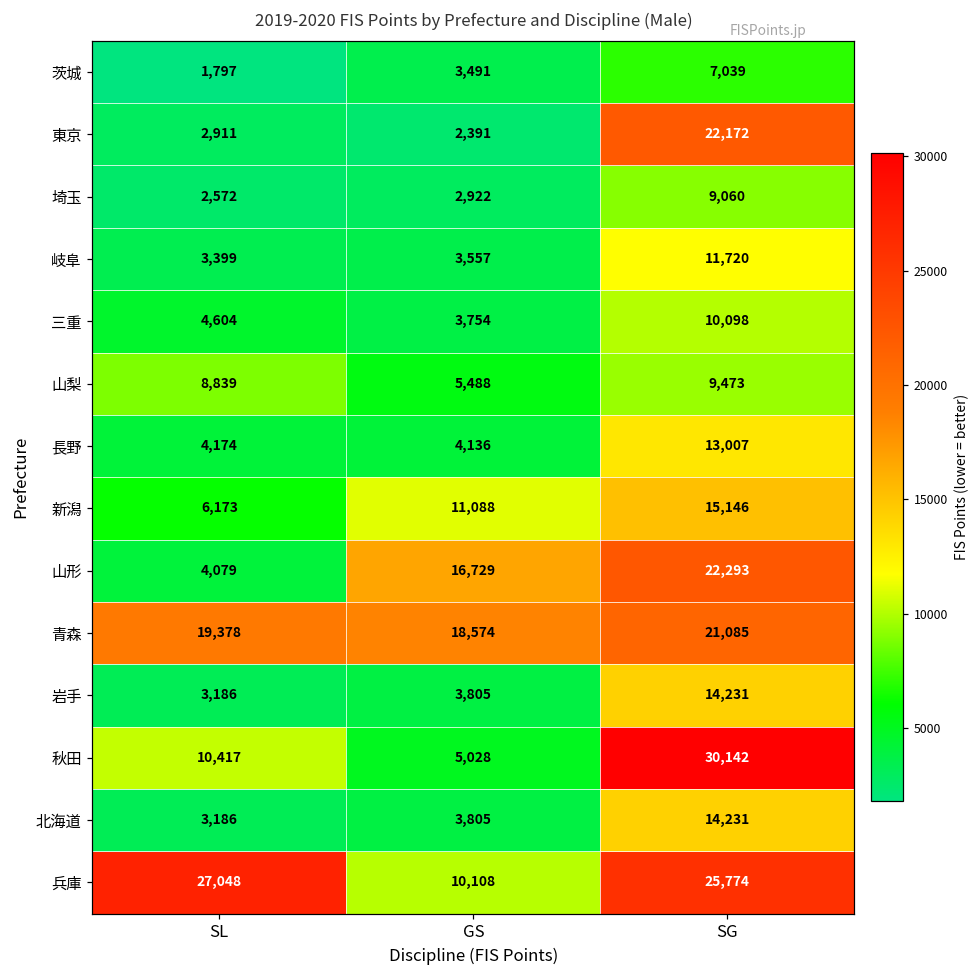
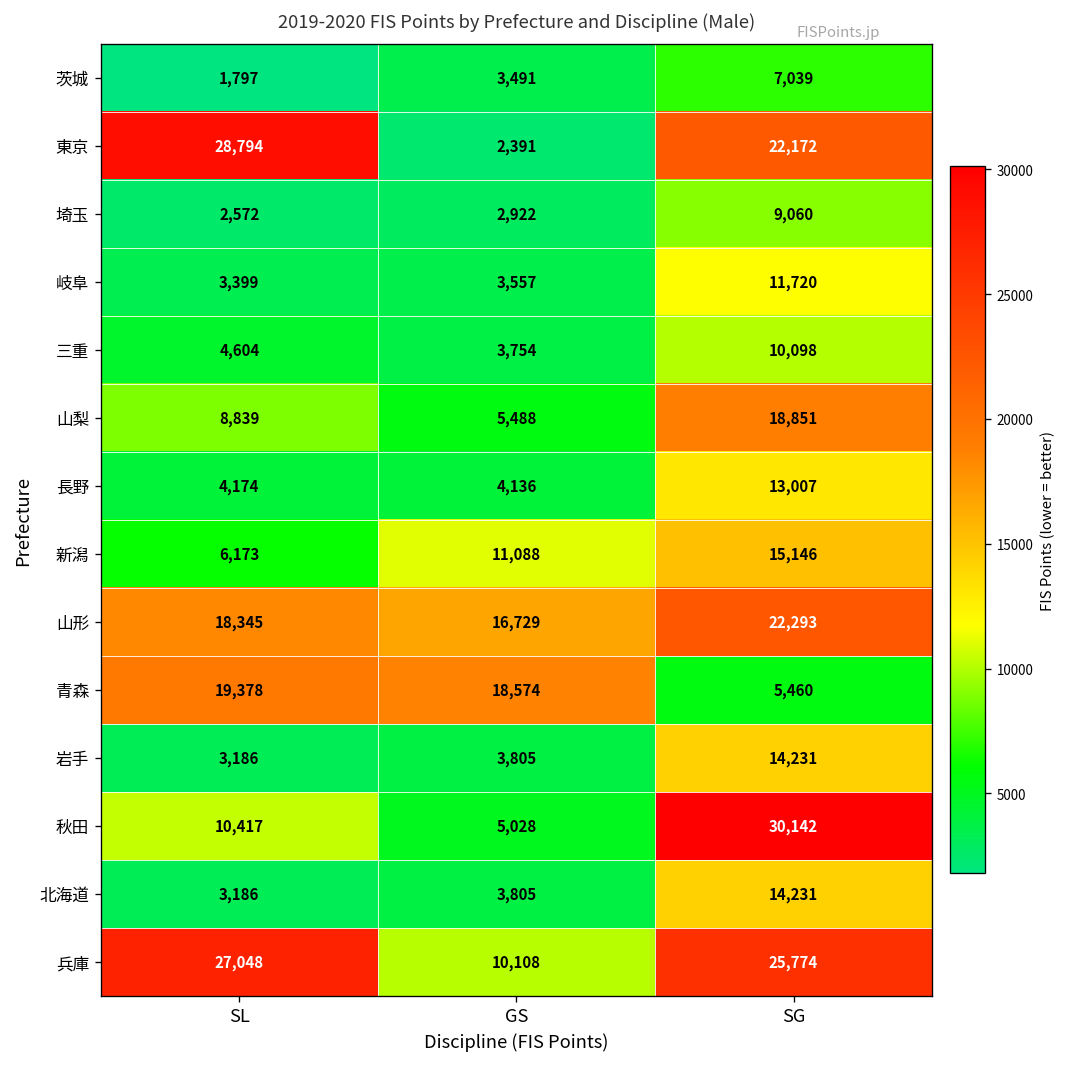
  {
    "茨城": {
      "SL": "1,797",
      "GS": "3,491",
      "SG": "7,039"
    },
    "東京": {
-     "SL": "2,911",
+     "SL": "28,794",
      "GS": "2,391",
      "SG": "22,172"
    },
    "埼玉": {
      "SL": "2,572",
      "GS": "2,922",
      "SG": "9,060"
    },
    "岐阜": {
      "SL": "3,399",
      "GS": "3,557",
      "SG": "11,720"
    },
    "三重": {
      "SL": "4,604",
      "GS": "3,754",
      "SG": "10,098"
    },
    "山梨": {
      "SL": "8,839",
      "GS": "5,488",
-     "SG": "9,473"
+     "SG": "18,851"
    },
    "長野": {
      "SL": "4,174",
      "GS": "4,136",
      "SG": "13,007"
    },
    "新潟": {
      "SL": "6,173",
      "GS": "11,088",
      "SG": "15,146"
    },
    "山形": {
-     "SL": "4,079",
+     "SL": "18,345",
      "GS": "16,729",
      "SG": "22,293"
    },
    "青森": {
      "SL": "19,378",
      "GS": "18,574",
-     "SG": "21,085"
+     "SG": "5,460"
    },
    "岩手": {
      "SL": "3,186",
      "GS": "3,805",
      "SG": "14,231"
    },
    "秋田": {
      "SL": "10,417",
      "GS": "5,028",
      "SG": "30,142"
    },
    "北海道": {
      "SL": "3,186",
      "GS": "3,805",
      "SG": "14,231"
    },
    "兵庫": {
      "SL": "27,048",
      "GS": "10,108",
      "SG": "25,774"
    }
  }
